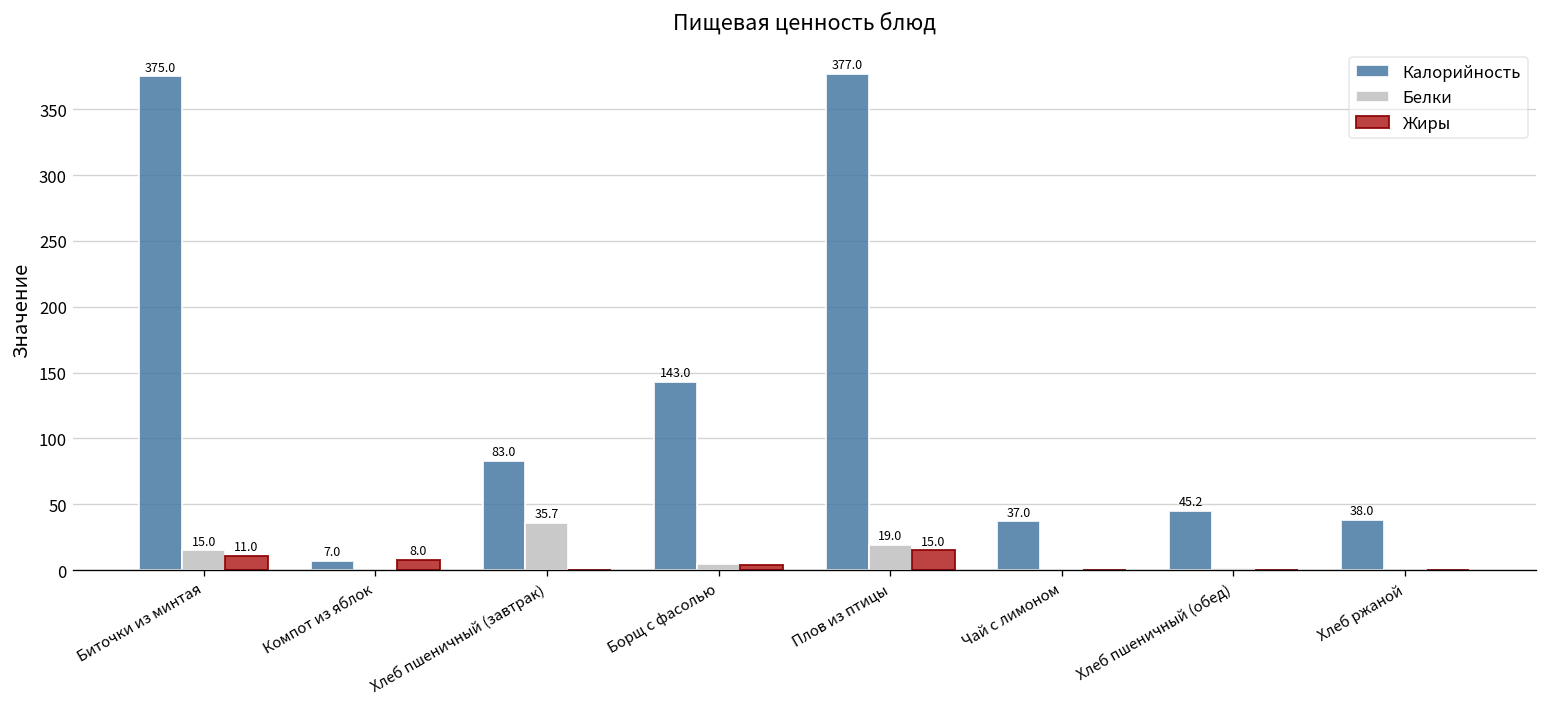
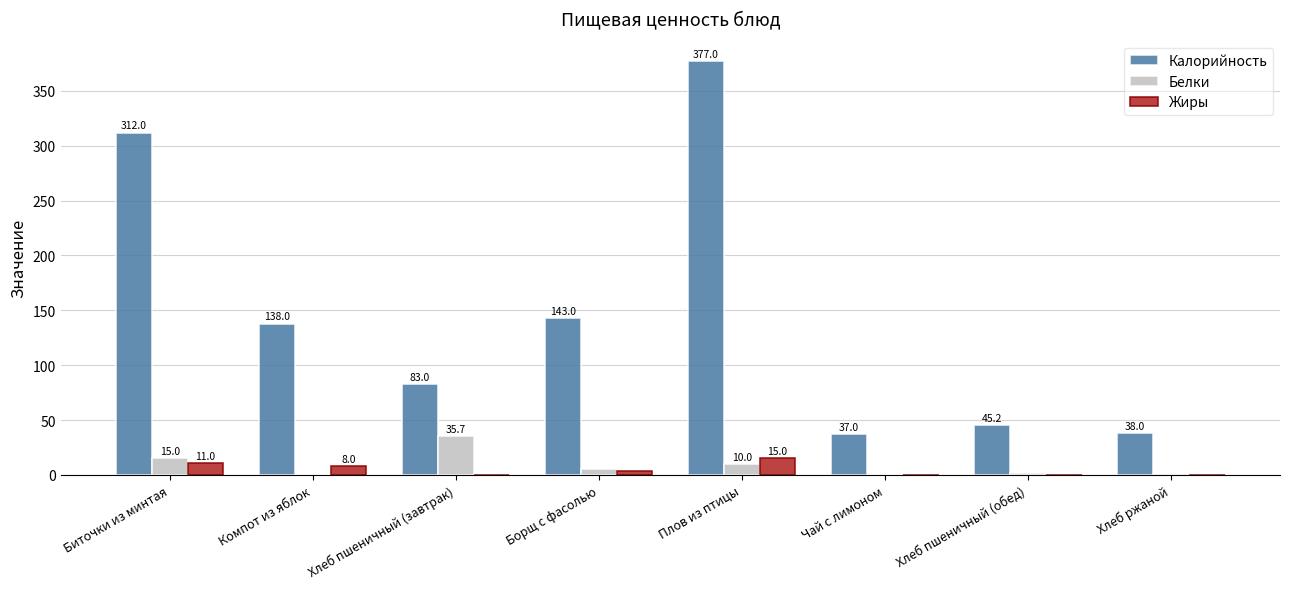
  {
    "Калорийность": {
-     "Биточки из минтая": 375.0,
-     "Компот из яблок": 7.0,
+     "Биточки из минтая": 312.0,
+     "Компот из яблок": 138.0,
      "Хлеб пшеничный (завтрак)": 83.0,
      "Борщ с фасолью": 143.0,
      "Плов из птицы": 377.0,
      "Чай с лимоном": 37.0,
      "Хлеб пшеничный (обед)": 45.2,
      "Хлеб ржаной": 38.0
    },
    "Белки": {
      "Биточки из минтая": 15.0,
      "Хлеб пшеничный (завтрак)": 35.7,
-     "Плов из птицы": 19.0
+     "Плов из птицы": 10.0
    },
    "Жиры": {
      "Биточки из минтая": 11.0,
      "Компот из яблок": 8.0,
      "Плов из птицы": 15.0
    }
  }
